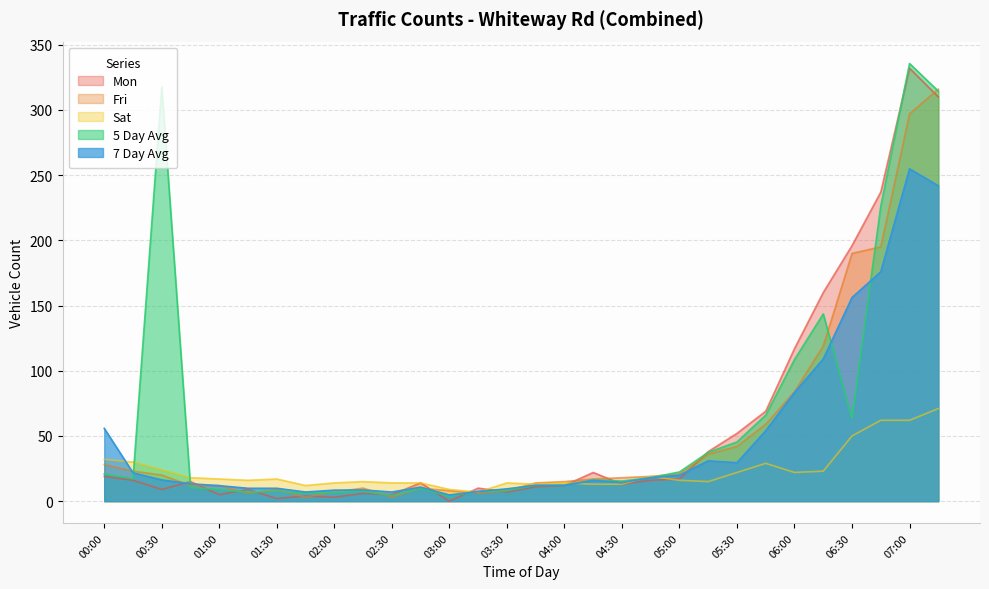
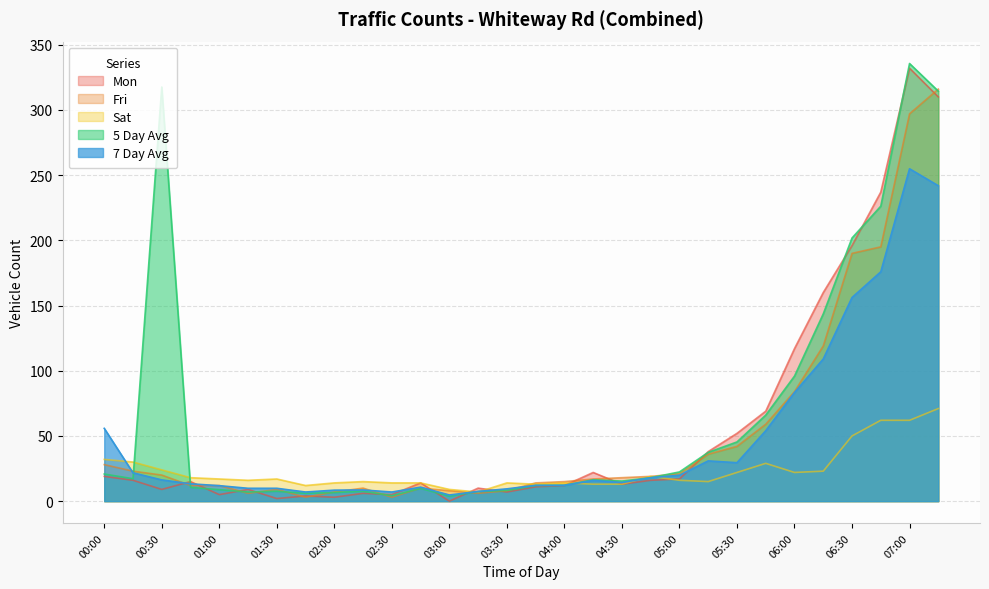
  {
    "5 Day Avg": {
      "01:00": 9,
      "05:30": 45,
-     "06:00": 109,
-     "06:30": 63,
+     "06:00": 96,
+     "06:30": 202,
      "07:00": 336
    },
    "7 Day Avg": {
      "00:00": 56,
      "00:30": 16,
      "02:30": 7,
      "05:30": 29,
      "06:30": 156,
      "07:00": 255
    }
  }
